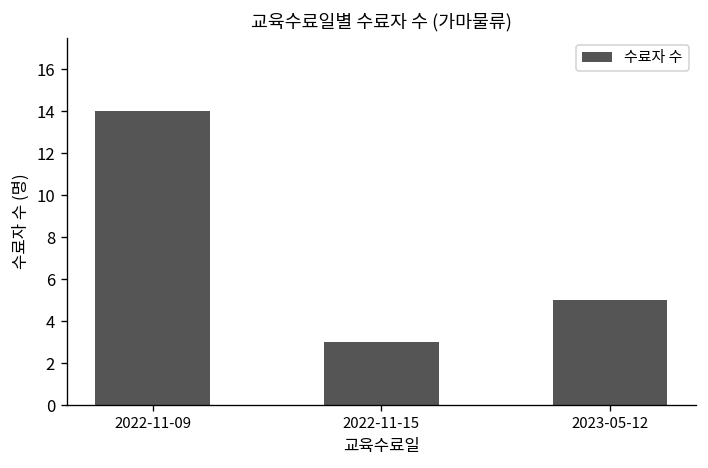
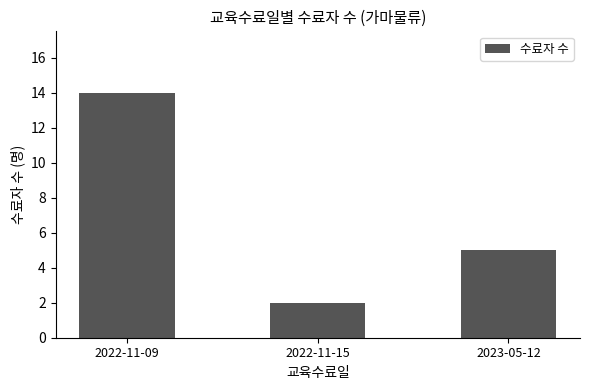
  {
    "2022-11-09": 14,
-   "2022-11-15": 3,
+   "2022-11-15": 2,
    "2023-05-12": 5
  }
